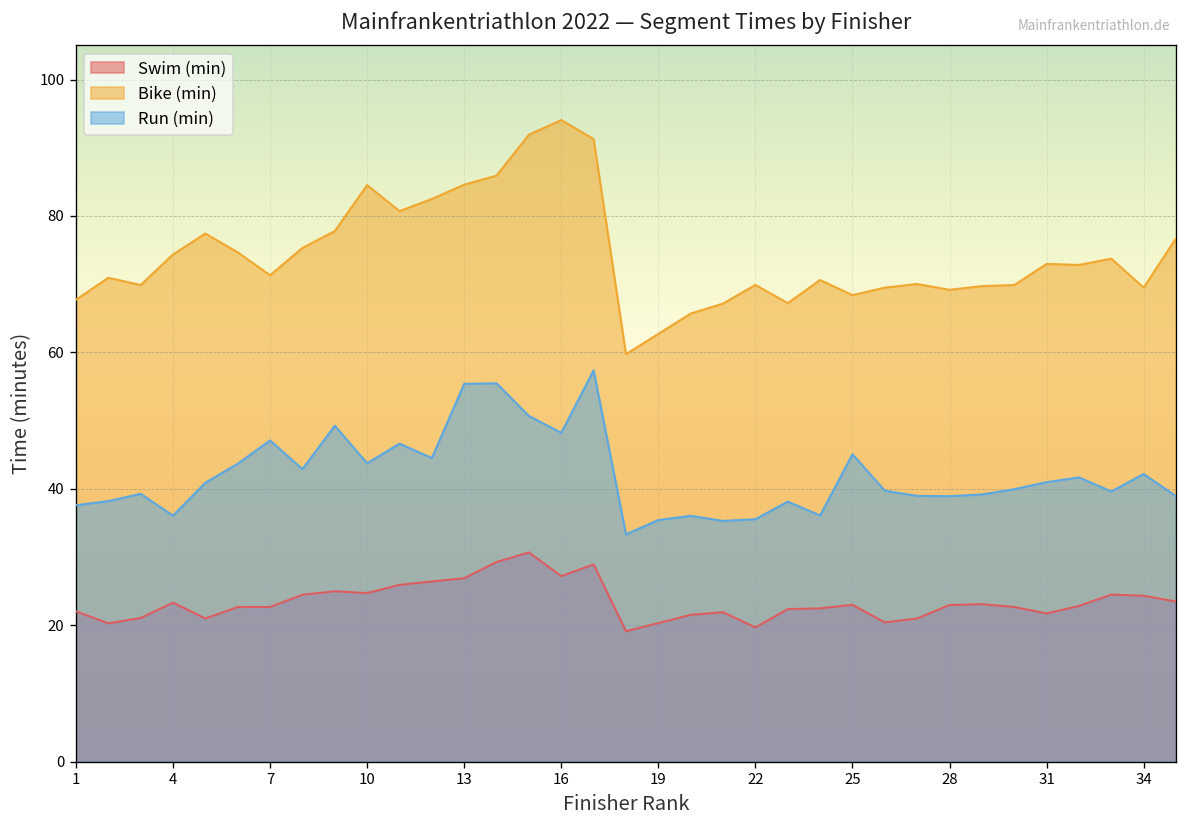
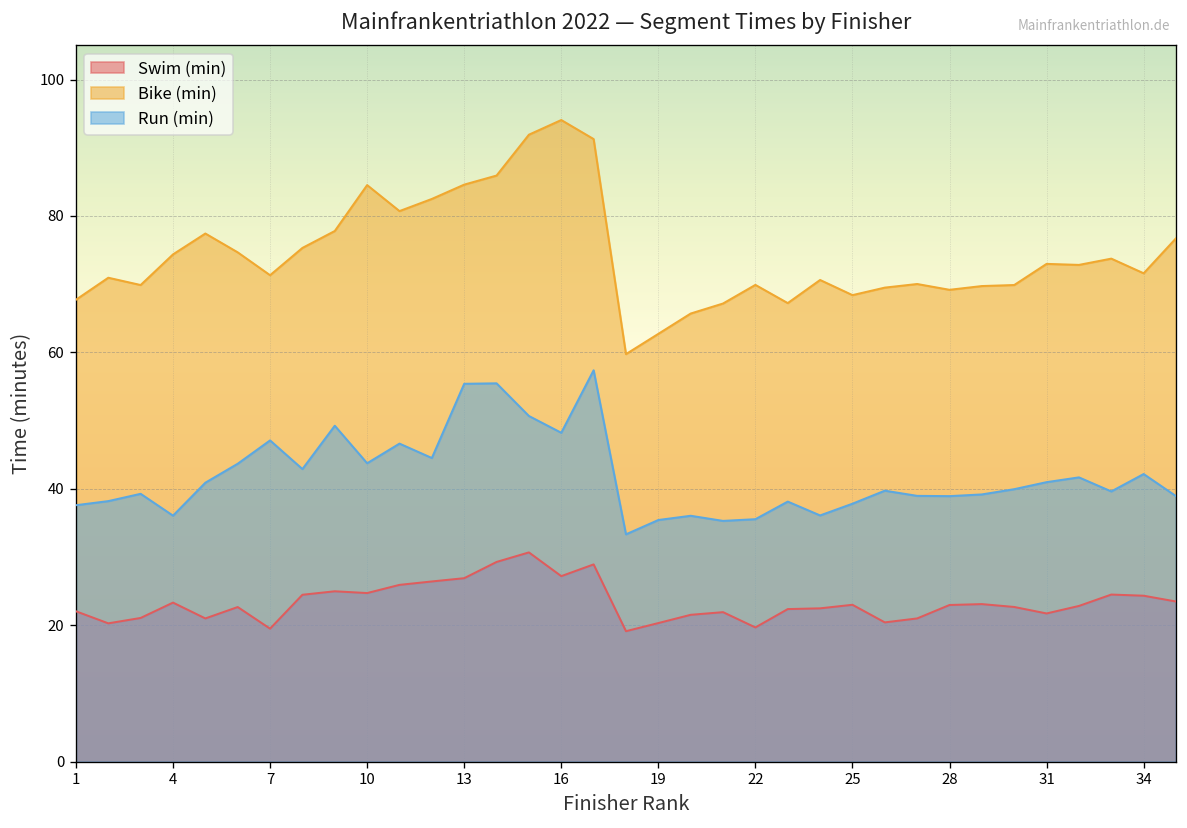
  {
    "Swim (min)": {
      "1": 22,
      "4": 23,
-     "7": 23,
+     "7": 20,
      "10": 25,
      "13": 27,
      "16": 27,
      "19": 20,
      "22": 20,
      "25": 23,
      "28": 23,
      "31": 22,
      "34": 24
    },
    "Bike (min)": {
      "1": 68,
      "4": 74,
      "7": 71,
      "10": 85,
      "13": 85,
      "16": 94,
      "19": 63,
      "22": 70,
      "25": 68,
      "28": 69,
      "31": 73,
-     "34": 70
+     "34": 72
    },
    "Run (min)": {
      "1": 38,
      "4": 36,
      "7": 47,
      "10": 44,
      "13": 55,
      "16": 48,
      "19": 35,
      "22": 36,
-     "25": 45,
+     "25": 38,
      "28": 39,
      "31": 41,
      "34": 42
    }
  }
